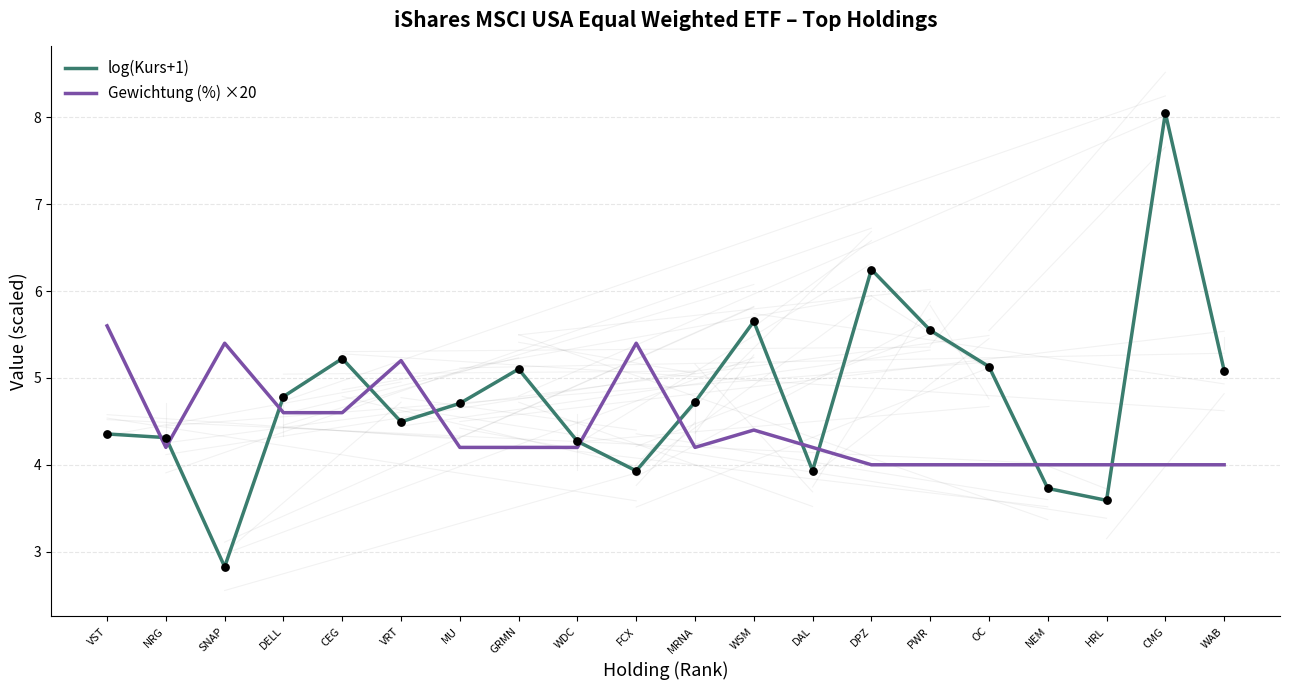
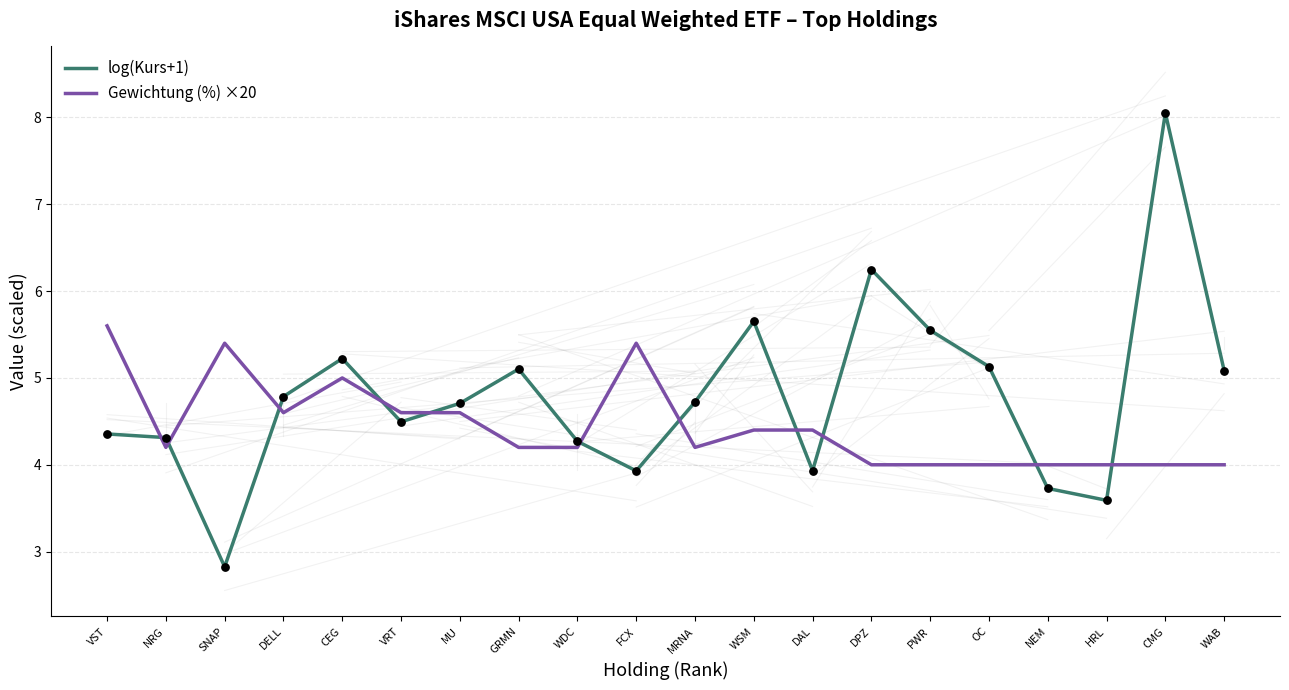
  {
    "log(Kurs+1)": {
      "NRG": 4.3,
      "SNAP": 2.8,
      "DELL": 4.8,
      "CEG": 5.2,
      "VRT": 4.5,
      "MU": 4.7,
      "GRMN": 5.1,
      "MRNA": 4.7,
      "WSM": 5.7,
      "DAL": 3.9,
      "DPZ": 6.2,
      "PWR": 5.5,
      "NEM": 3.7,
      "HRL": 3.6,
      "CMG": 8.1,
      "WAB": 5.1
    },
    "Gewichtung (%) ×20": {
      "VST": 5.6,
      "NRG": 4.2,
      "SNAP": 5.4,
-     "CEG": 4.6,
-     "VRT": 5.2,
-     "MU": 4.2,
+     "CEG": 5.0,
+     "VRT": 4.6,
+     "MU": 4.6,
      "GRMN": 4.2,
      "FCX": 5.4,
      "MRNA": 4.2,
      "WSM": 4.4,
-     "DAL": 4.2,
+     "DAL": 4.4,
      "DPZ": 4.0,
      "PWR": 4.0,
      "OC": 4.0,
      "HRL": 4.0,
      "CMG": 4.0,
      "WAB": 4.0
    }
  }
